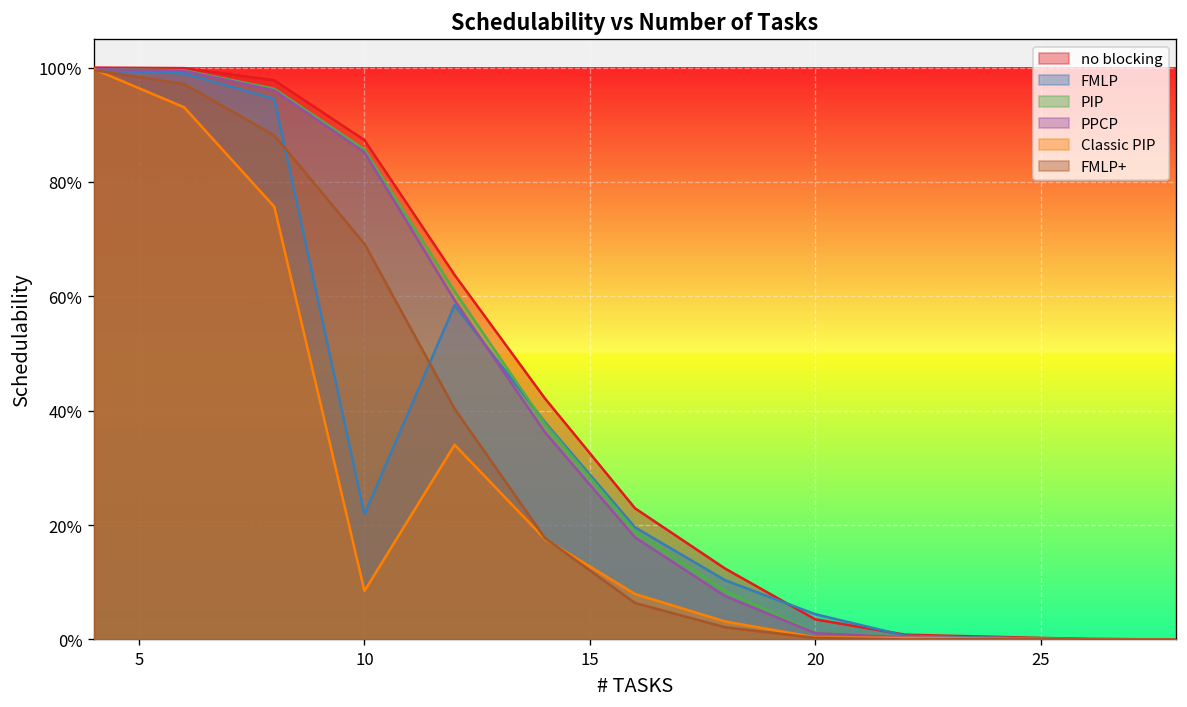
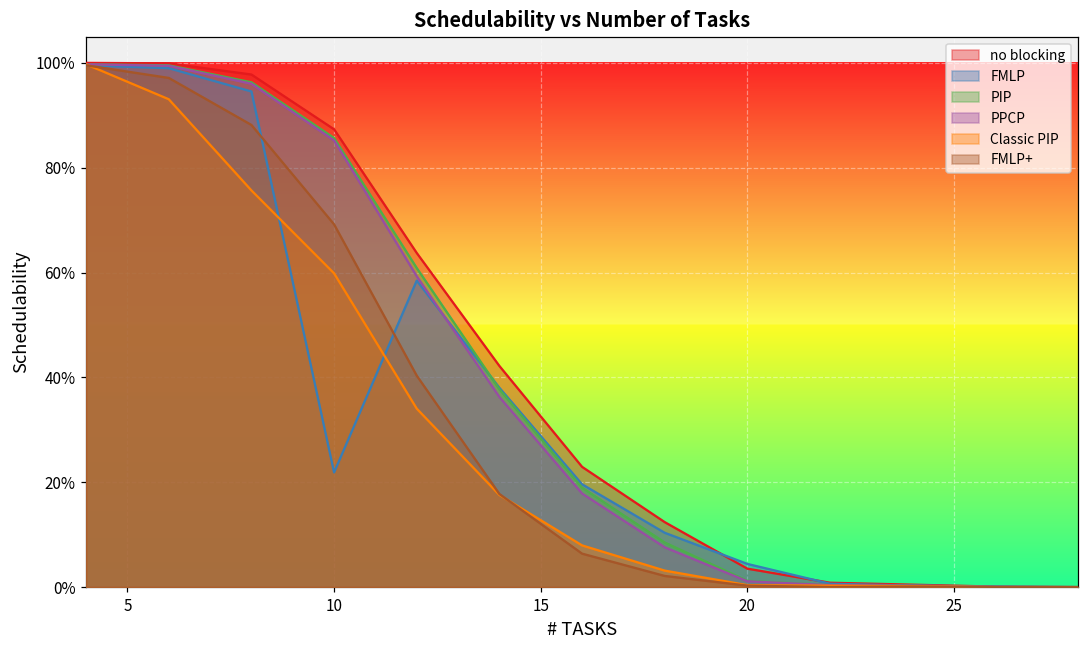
  {
    "FMLP": {
      "10": "22%",
      "20": "4%"
    },
    "Classic PIP": {
-     "10": "8%"
+     "10": "60%"
    }
  }
